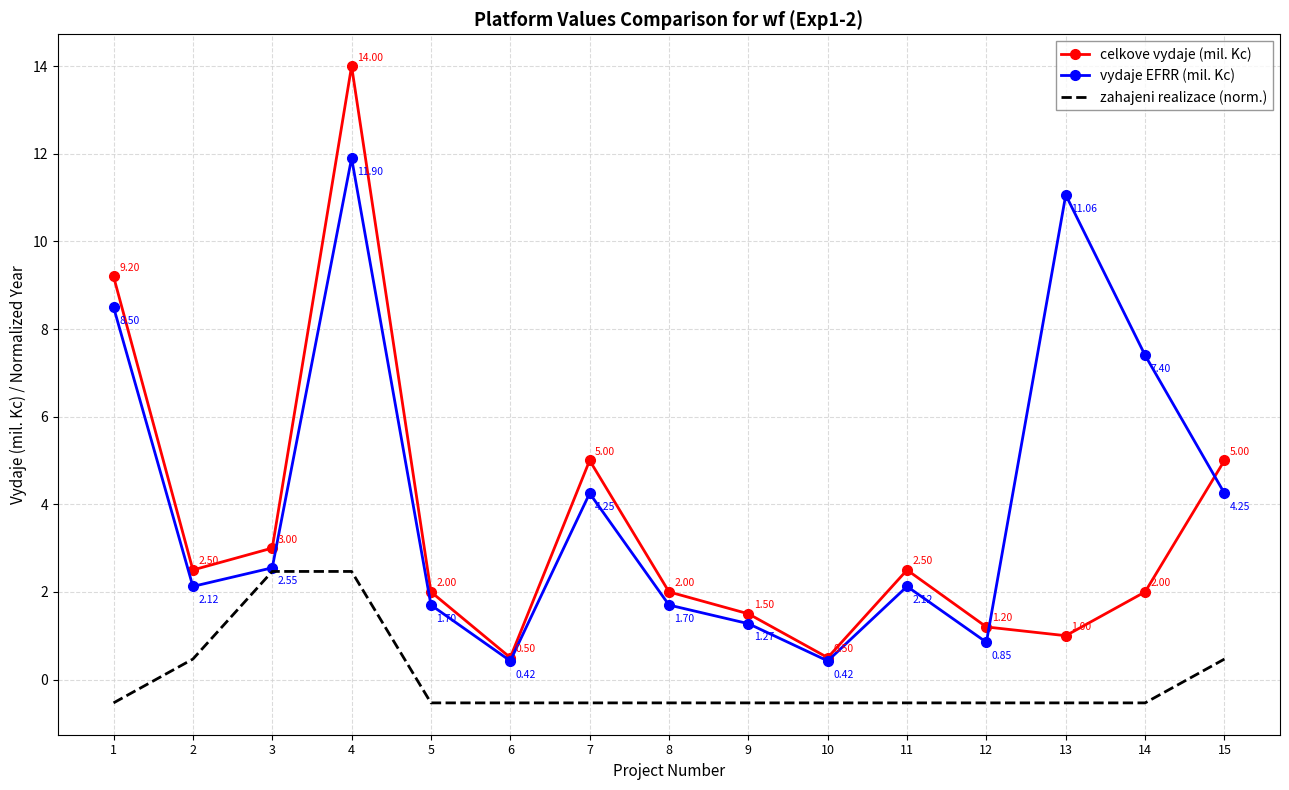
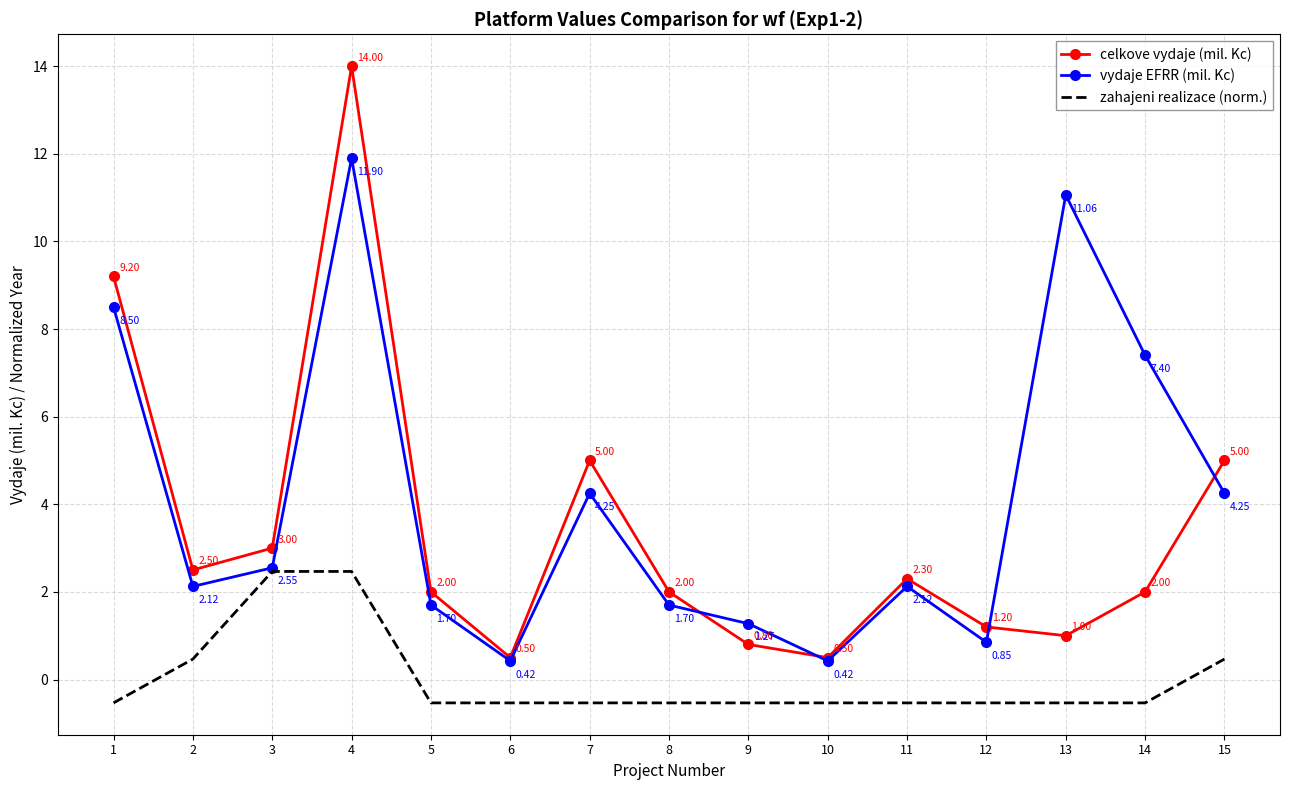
  {
    "celkove vydaje (mil. Kc)": {
      "1": 9.20,
      "2": 2.50,
      "3": 3.00,
      "4": 14.00,
      "5": 2.00,
      "6": 0.50,
      "7": 5.00,
      "8": 2.00,
-     "9": 1.50,
+     "9": 0.80,
      "10": 0.50,
-     "11": 2.50,
+     "11": 2.30,
      "12": 1.20,
      "13": 1.00,
      "14": 2.00,
      "15": 5.00
    },
    "vydaje EFRR (mil. Kc)": {
      "1": 8.50,
      "2": 2.12,
      "3": 2.55,
      "4": 11.90,
      "5": 1.70,
      "6": 0.42,
      "7": 4.25,
      "8": 1.70,
      "9": 1.27,
      "10": 0.42,
      "11": 2.12,
      "12": 0.85,
      "13": 11.06,
      "14": 7.40,
      "15": 4.25
    },
    "zahajeni realizace (norm.)": {
      "1": -0.5,
      "2": 0.5,
      "4": 2.5,
      "5": -0.5,
      "6": -0.5,
      "7": -0.5,
      "8": -0.5,
      "9": -0.5,
      "10": -0.5,
      "11": -0.5,
      "12": -0.5,
      "13": -0.5,
      "14": -0.5,
      "15": 0.5
    }
  }
